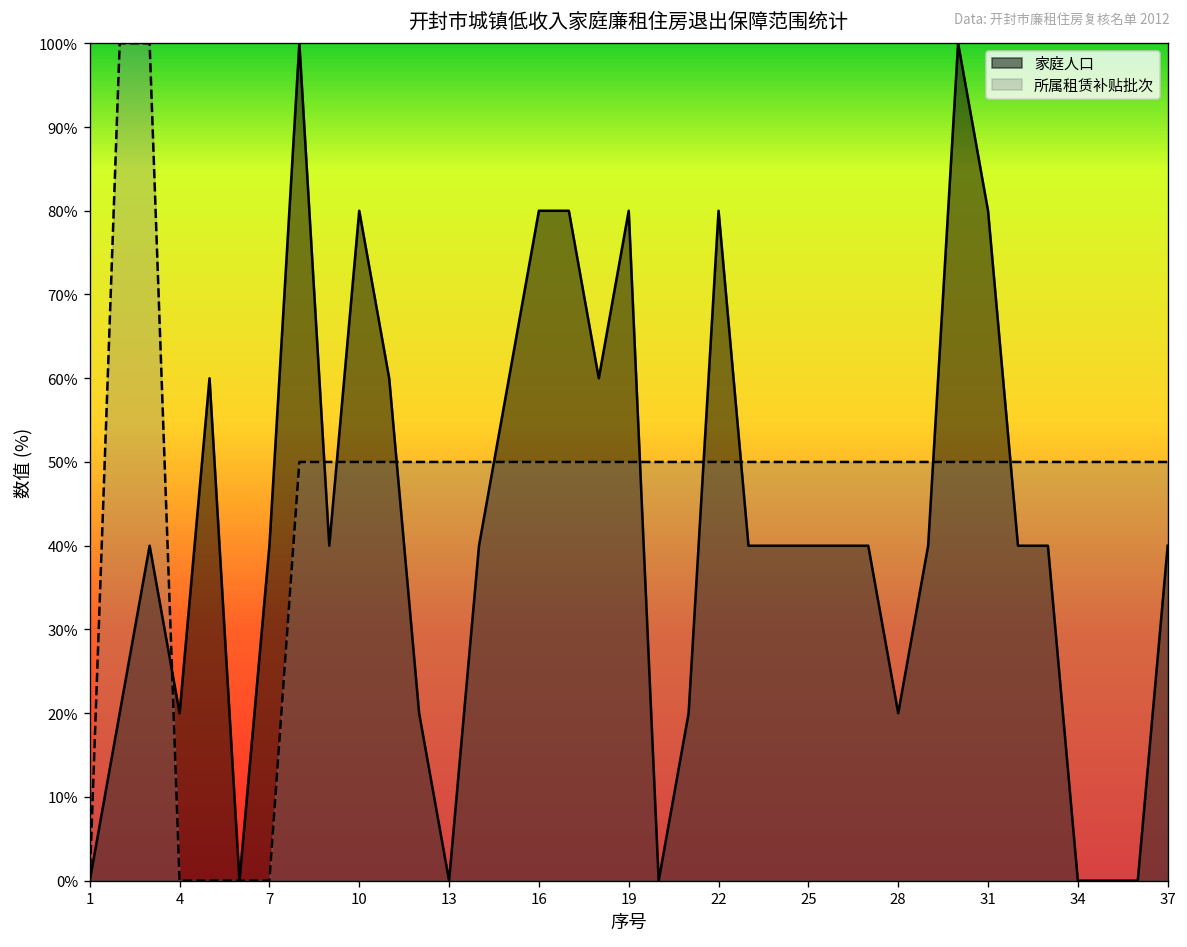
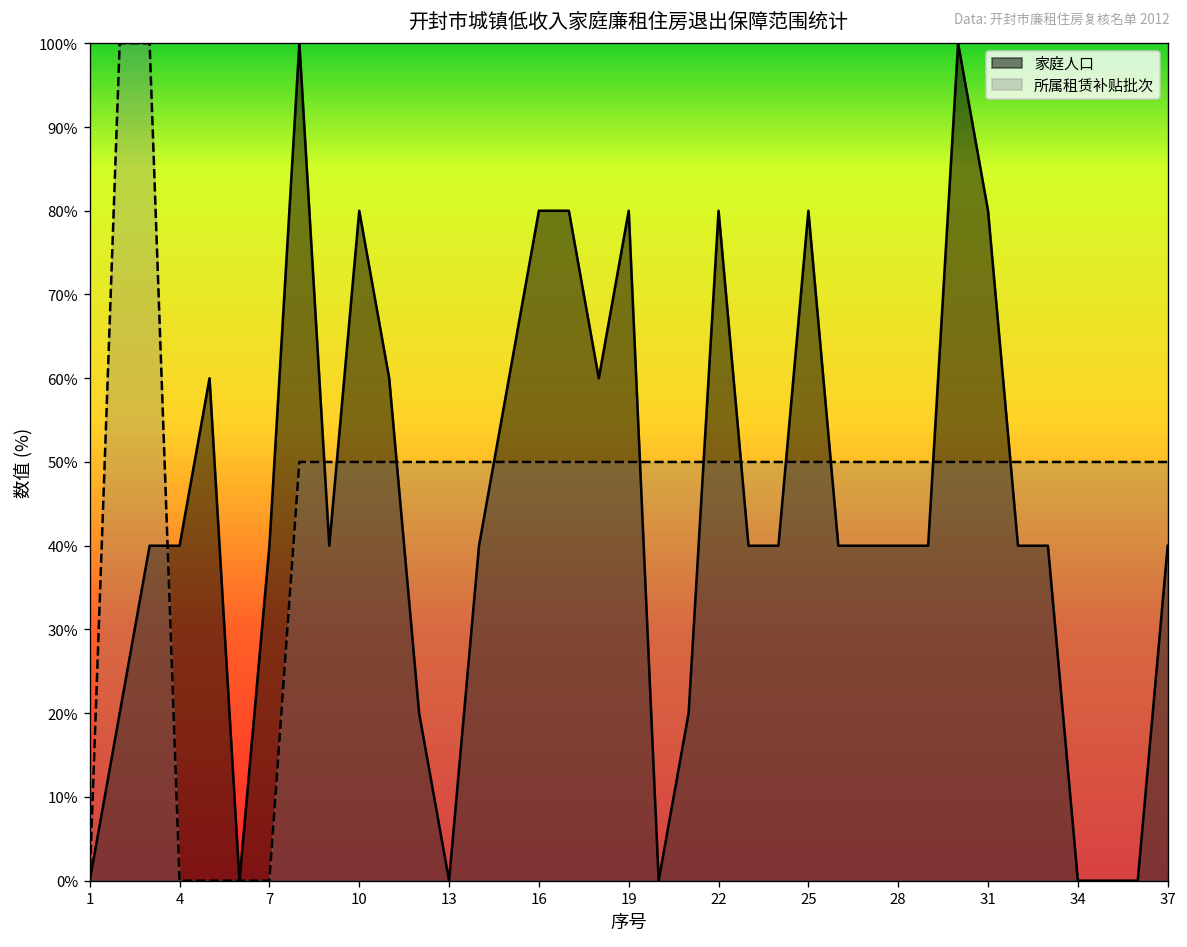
  {
    "家庭人口": {
-     "4": "20%",
+     "4": "40%",
      "7": "40%",
      "10": "80%",
      "13": "0%",
      "16": "80%",
      "19": "80%",
      "22": "80%",
-     "25": "40%",
-     "28": "20%",
+     "25": "80%",
+     "28": "40%",
      "31": "80%",
      "34": "0%",
      "37": "40%"
    },
    "所属租赁补贴批次": {
      "4": "0%",
      "7": "0%",
      "10": "50%",
      "13": "50%",
      "16": "50%",
      "19": "50%",
      "22": "50%",
      "25": "50%",
      "28": "50%",
      "31": "50%",
      "34": "50%",
      "37": "50%"
    }
  }
